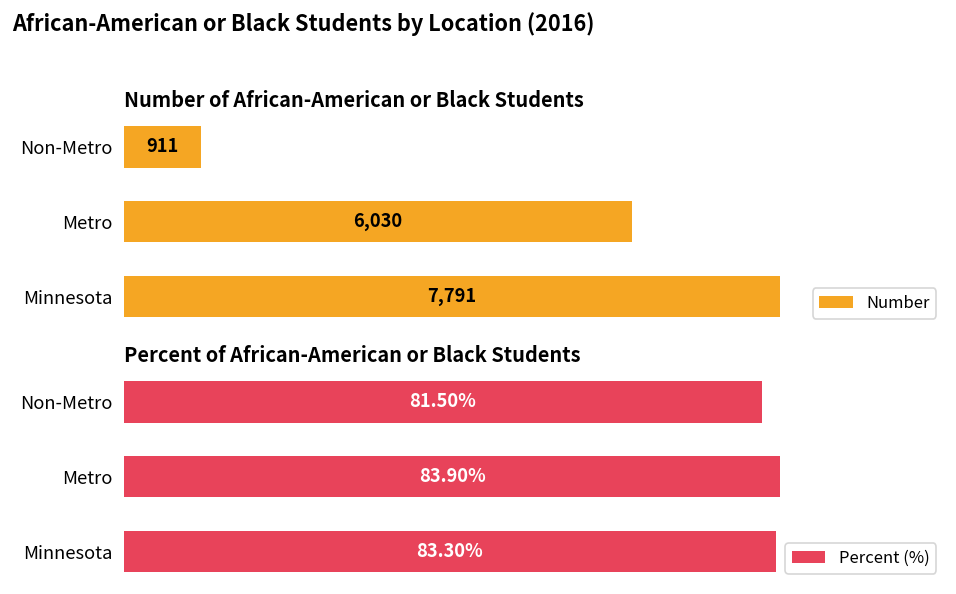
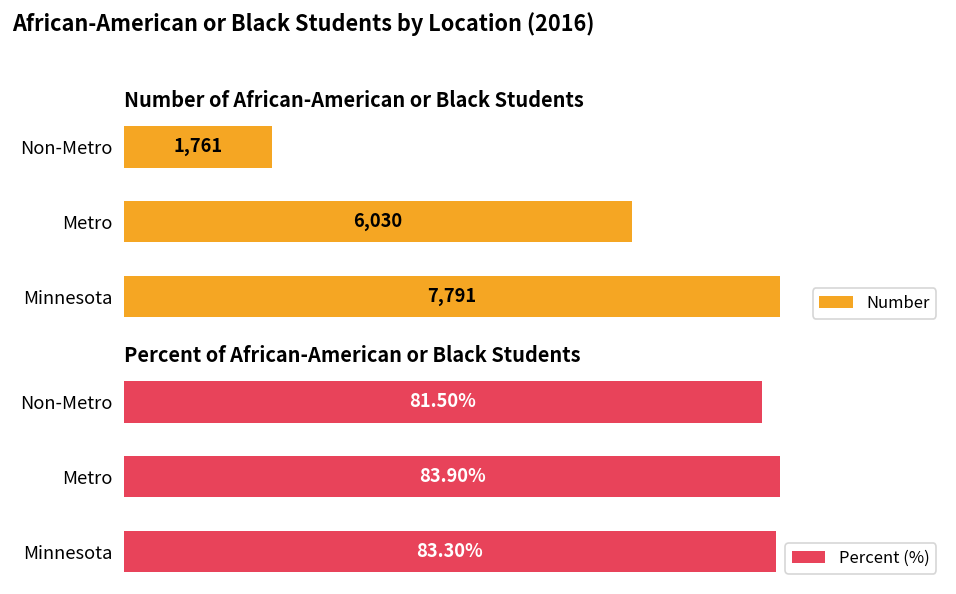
  {
    "Number of African-American or Black Students": {
-     "Non-Metro": "911",
+     "Non-Metro": "1,761",
      "Metro": "6,030",
      "Minnesota": "7,791"
    },
    "Percent of African-American or Black Students": {
      "Non-Metro": "81.50%",
      "Metro": "83.90%",
      "Minnesota": "83.30%"
    }
  }
